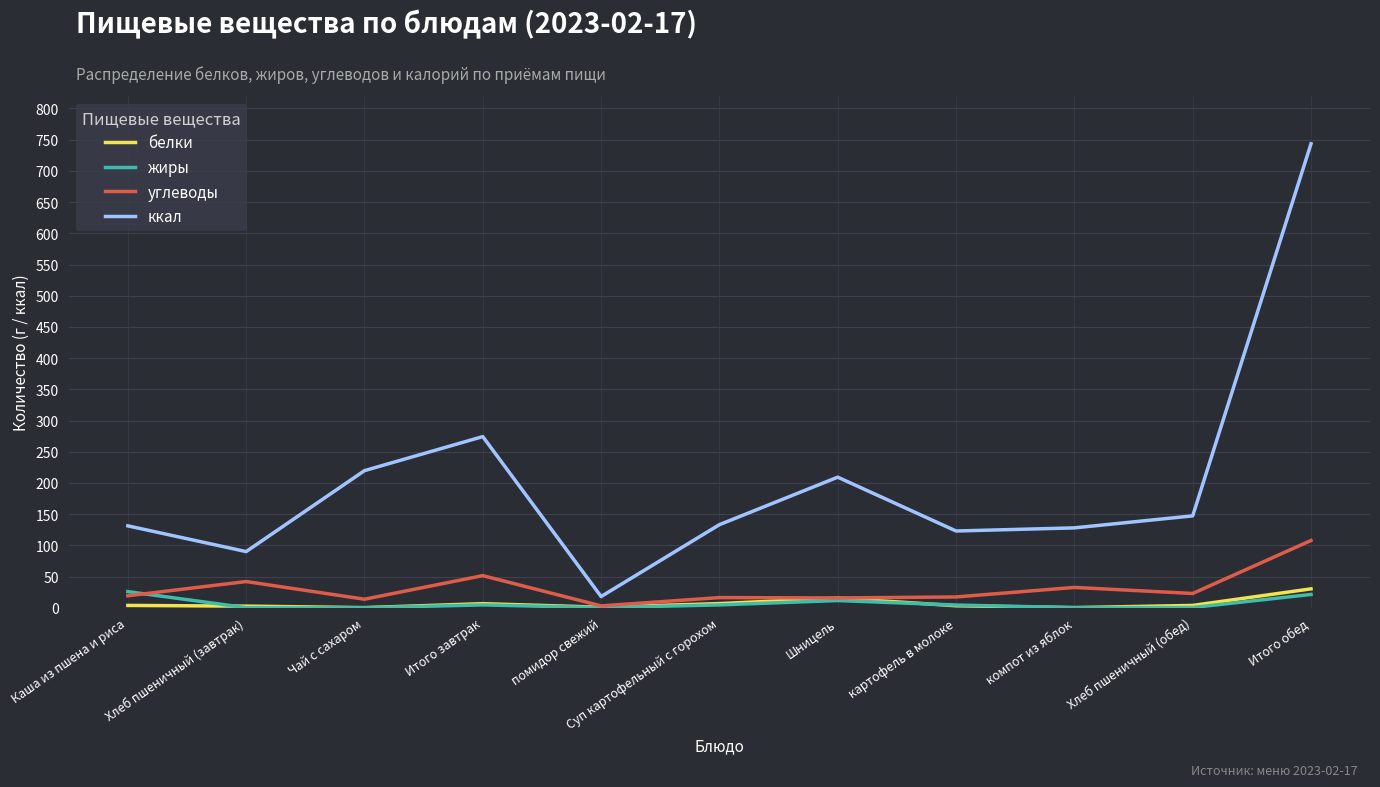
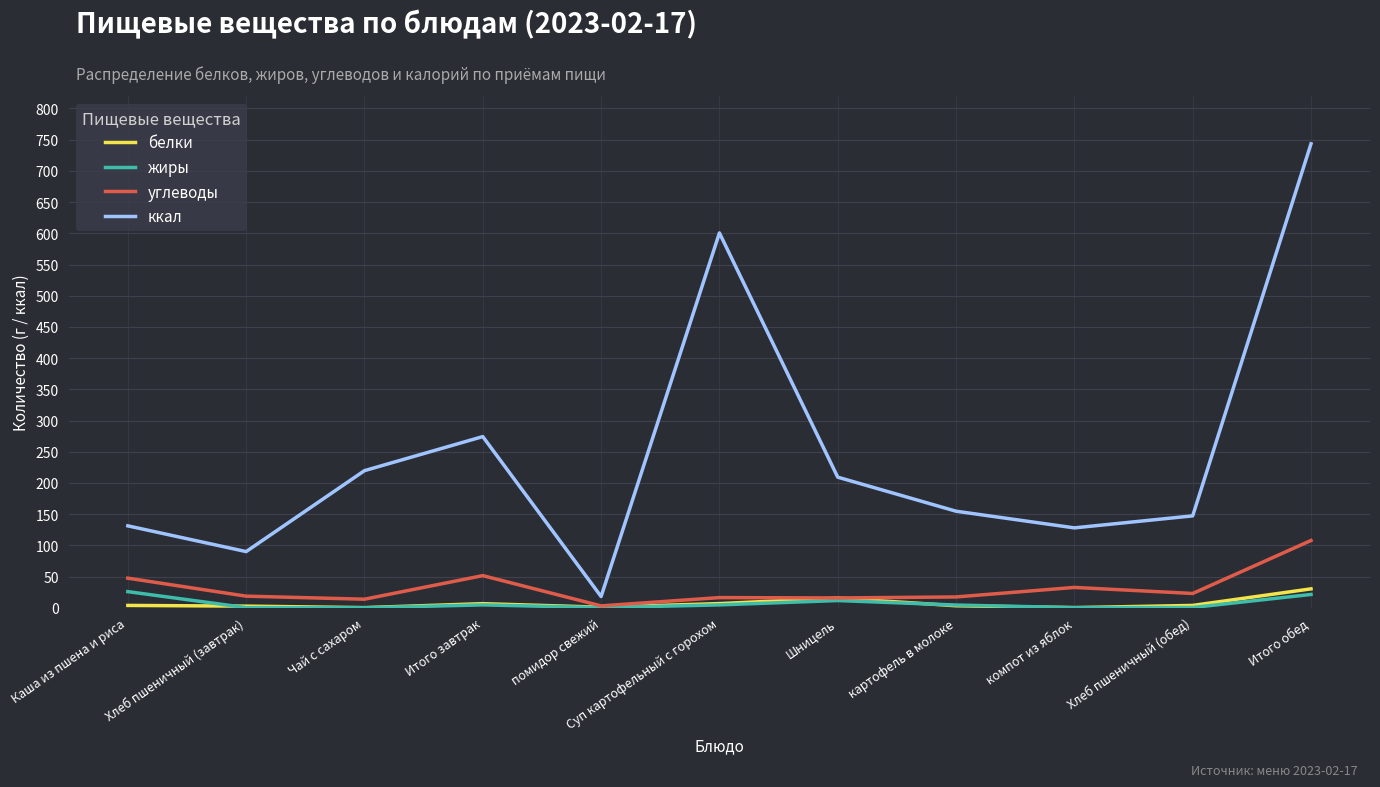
  {
    "белки": {
      "Каша из пшена и риса": 0,
      "Итого обед": 30
    },
    "жиры": {
      "Каша из пшена и риса": 30,
      "Итого обед": 20
    },
    "углеводы": {
-     "Каша из пшена и риса": 20,
-     "Хлеб пшеничный (завтрак)": 40,
+     "Каша из пшена и риса": 50,
+     "Хлеб пшеничный (завтрак)": 20,
      "Чай с сахаром": 10,
      "Итого завтрак": 50,
      "Суп картофельный с горохом": 20,
      "картофель в молоке": 20,
      "компот из яблок": 30,
      "Хлеб пшеничный (обед)": 20,
      "Итого обед": 110
    },
    "ккал": {
      "Каша из пшена и риса": 130,
      "Хлеб пшеничный (завтрак)": 90,
      "Чай с сахаром": 220,
      "Итого завтрак": 270,
      "помидор свежий": 20,
-     "Суп картофельный с горохом": 130,
+     "Суп картофельный с горохом": 600,
      "Шницель": 210,
-     "картофель в молоке": 120,
+     "картофель в молоке": 150,
      "компот из яблок": 130,
      "Хлеб пшеничный (обед)": 150,
      "Итого обед": 740
    }
  }
